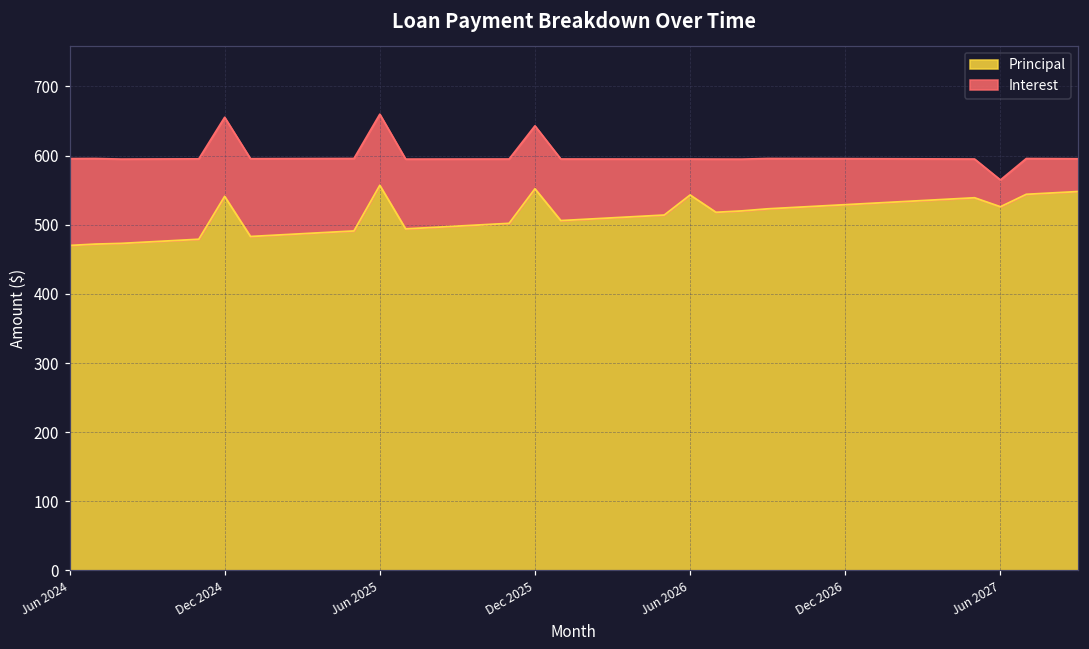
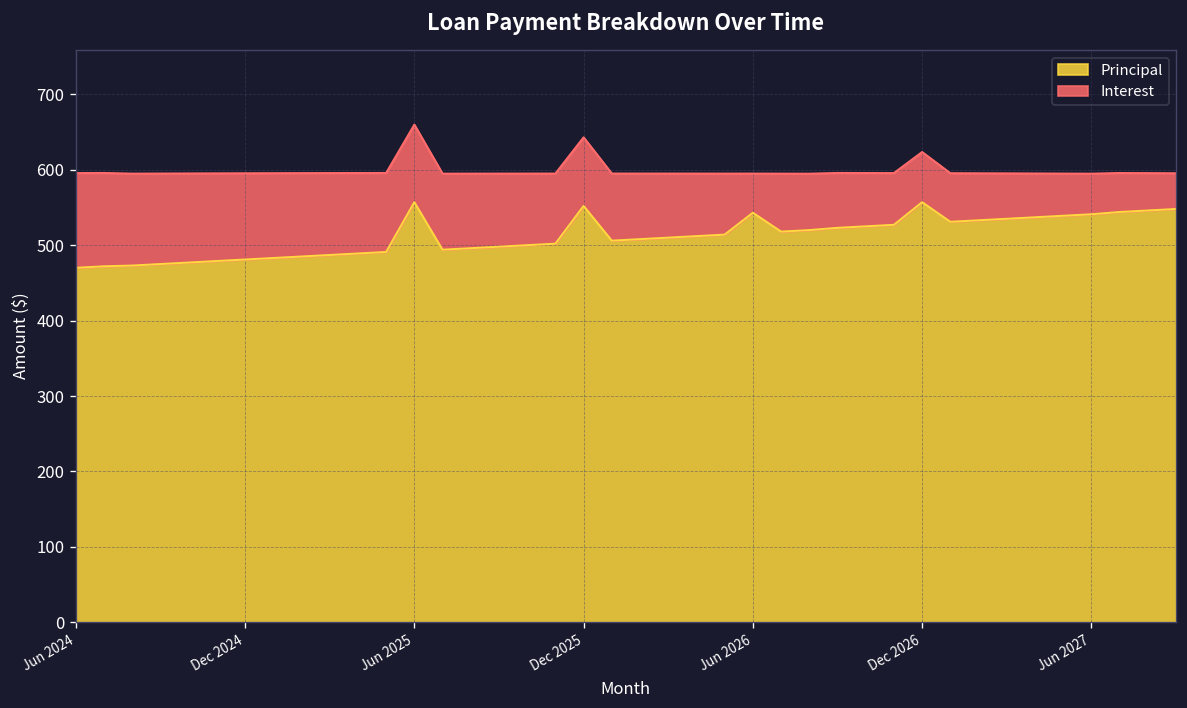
  {
    "Principal": {
      "Jun 2024": 470,
-     "Dec 2024": 540,
+     "Dec 2024": 480,
      "Jun 2025": 560,
      "Dec 2025": 550,
      "Jun 2026": 540,
-     "Dec 2026": 530,
-     "Jun 2027": 530
+     "Dec 2026": 560,
+     "Jun 2027": 540
    },
    "Interest": {
      "Jun 2024": 130,
      "Dec 2024": 110,
      "Jun 2025": 100,
      "Dec 2025": 90,
      "Jun 2026": 50,
      "Dec 2026": 70,
-     "Jun 2027": 40
+     "Jun 2027": 50
    }
  }
